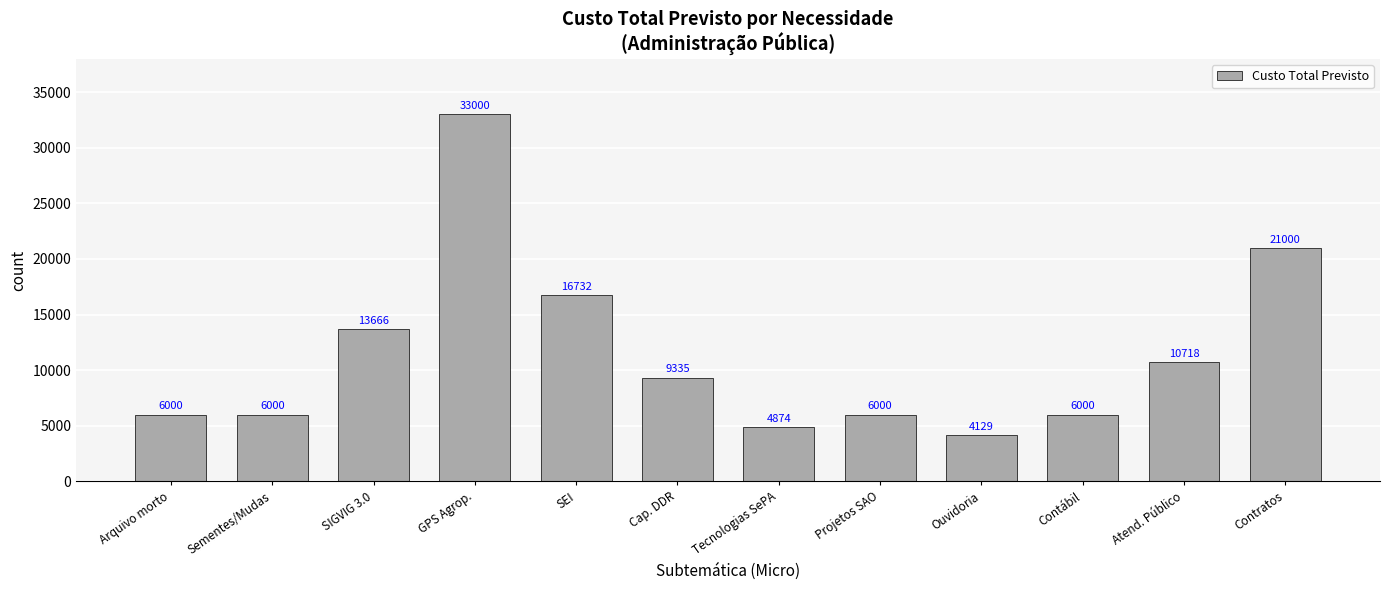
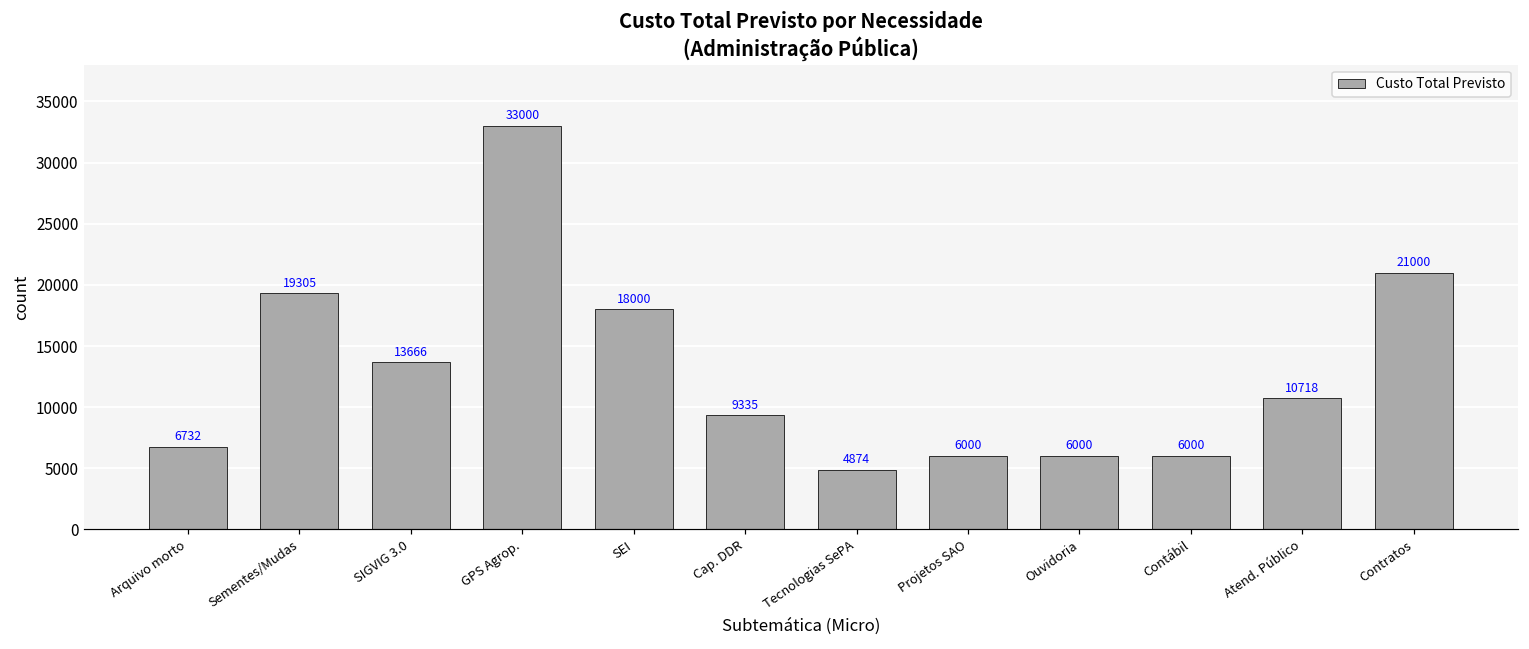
  {
-   "Arquivo morto": 6000,
-   "Sementes/Mudas": 6000,
+   "Arquivo morto": 6732,
+   "Sementes/Mudas": 19305,
    "SIGVIG 3.0": 13666,
    "GPS Agrop.": 33000,
-   "SEI": 16732,
+   "SEI": 18000,
    "Cap. DDR": 9335,
    "Tecnologias SePA": 4874,
    "Projetos SAO": 6000,
-   "Ouvidoria": 4129,
+   "Ouvidoria": 6000,
    "Contábil": 6000,
    "Atend. Público": 10718,
    "Contratos": 21000
  }
